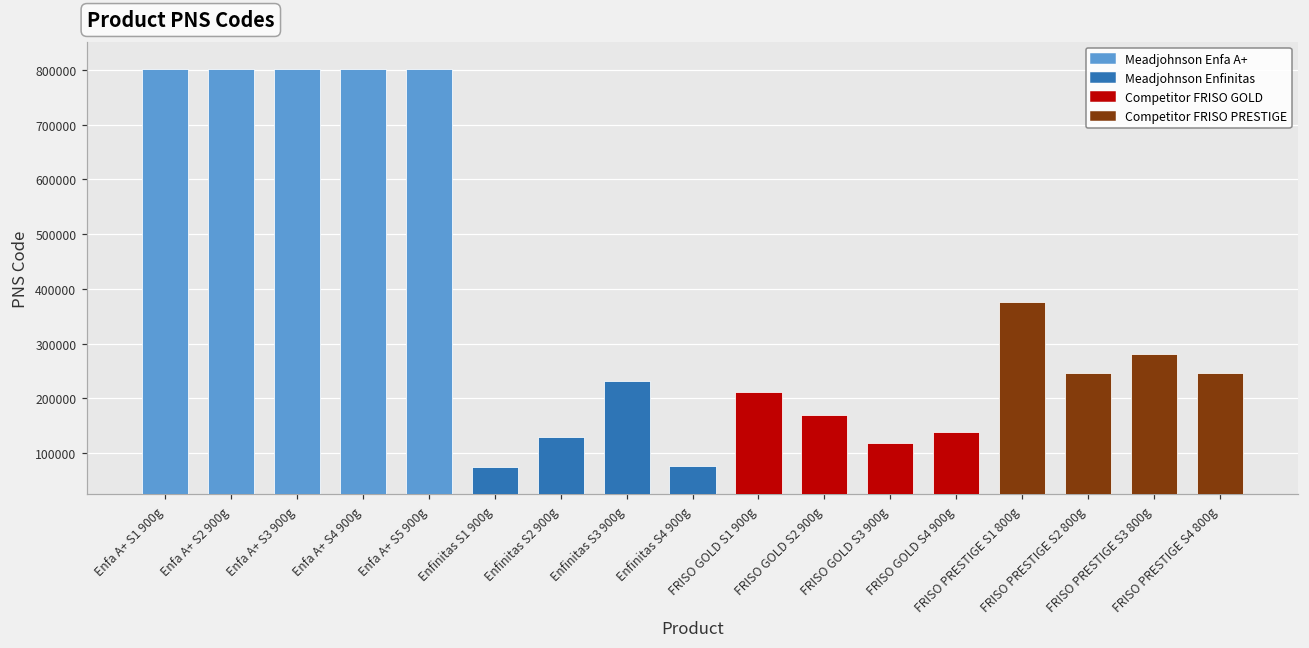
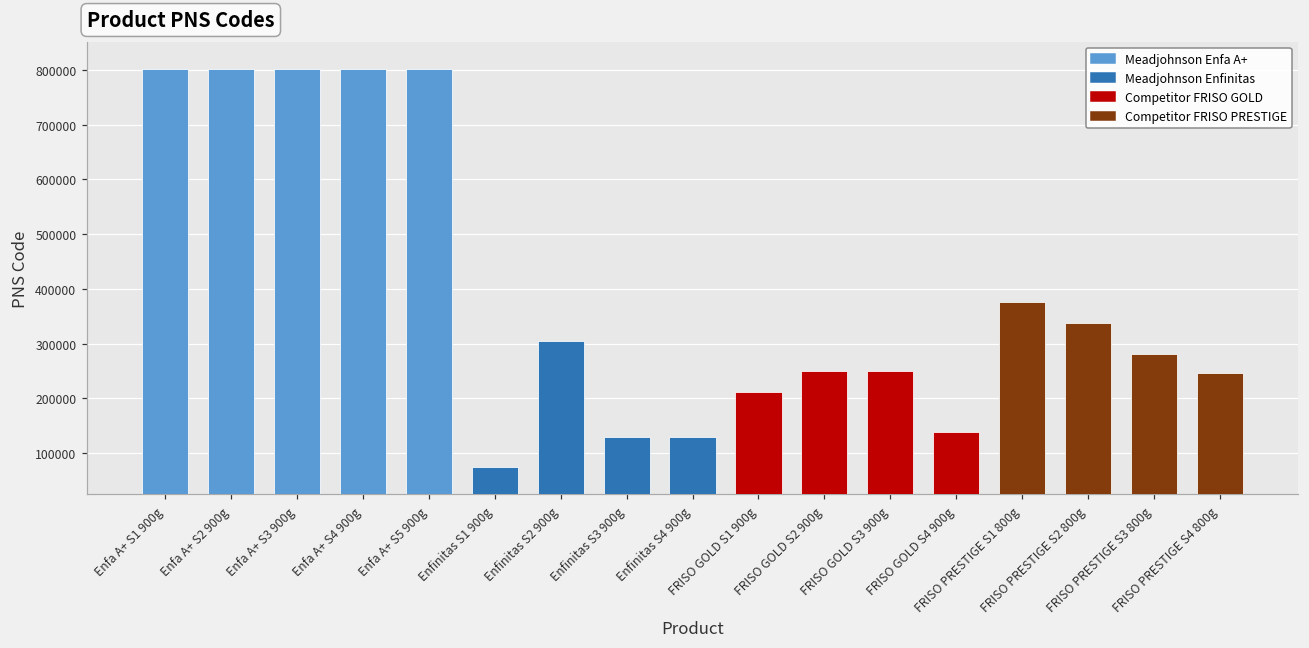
  {
    "Enfa A+ S1 900g": 800000,
    "Enfa A+ S2 900g": 800000,
    "Enfa A+ S3 900g": 800000,
    "Enfa A+ S4 900g": 800000,
    "Enfa A+ S5 900g": 800000,
    "Enfinitas S1 900g": 70000,
-   "Enfinitas S2 900g": 130000,
-   "Enfinitas S3 900g": 230000,
-   "Enfinitas S4 900g": 80000,
+   "Enfinitas S2 900g": 310000,
+   "Enfinitas S3 900g": 130000,
+   "Enfinitas S4 900g": 130000,
    "FRISO GOLD S1 900g": 210000,
-   "FRISO GOLD S2 900g": 170000,
-   "FRISO GOLD S3 900g": 120000,
+   "FRISO GOLD S2 900g": 250000,
+   "FRISO GOLD S3 900g": 250000,
    "FRISO GOLD S4 900g": 140000,
    "FRISO PRESTIGE S1 800g": 380000,
-   "FRISO PRESTIGE S2 800g": 250000,
+   "FRISO PRESTIGE S2 800g": 340000,
    "FRISO PRESTIGE S3 800g": 280000,
    "FRISO PRESTIGE S4 800g": 250000
  }
